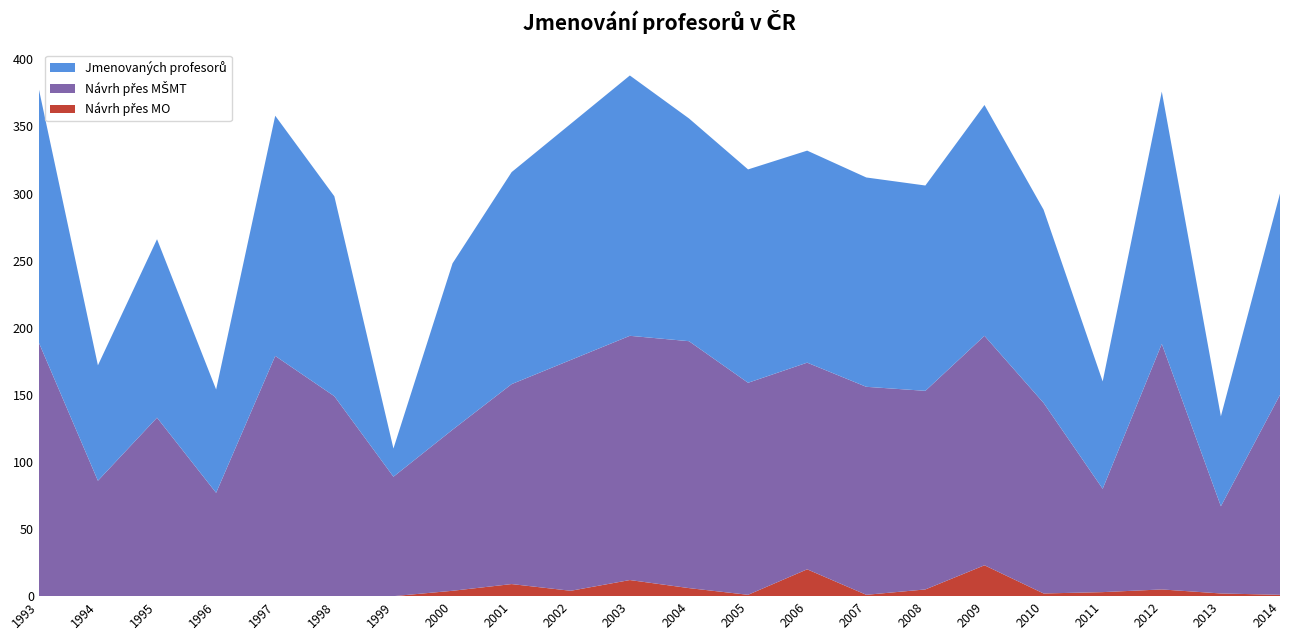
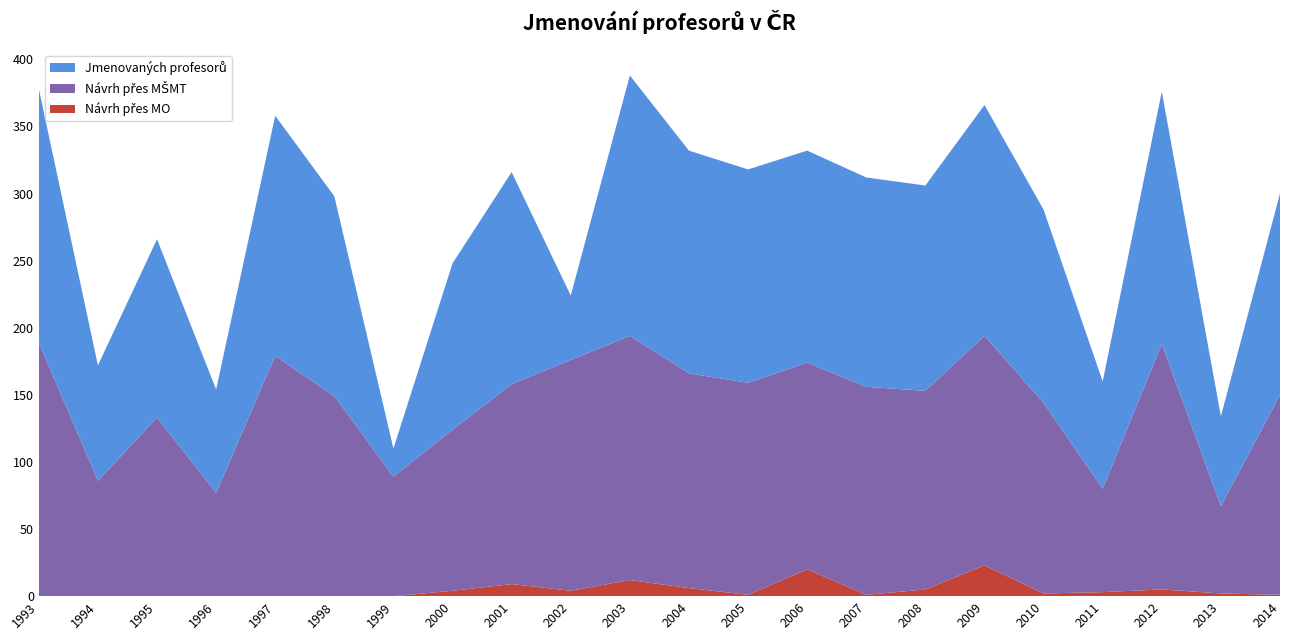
  {
    "Návrh přes MO": {
      "1993": 0,
      "1994": 0,
      "1995": 0,
      "1996": 0,
      "1997": 0,
      "1998": 0,
      "1999": 0,
      "2000": 4,
      "2001": 9,
      "2002": 4,
      "2003": 12,
      "2004": 6,
      "2006": 20,
      "2008": 5,
      "2009": 23,
      "2010": 2,
      "2011": 3,
      "2012": 5,
      "2013": 2
    },
    "Návrh přes MŠMT": {
      "1993": 189,
      "1994": 86,
      "1995": 133,
      "1996": 77,
      "1997": 179,
      "1998": 149,
      "1999": 89,
      "2000": 120,
      "2001": 149,
      "2002": 172,
      "2003": 182,
-     "2004": 184,
+     "2004": 160,
      "2005": 158,
      "2006": 154,
      "2007": 155,
      "2008": 148,
      "2009": 171,
      "2010": 142,
      "2011": 77,
      "2012": 183,
      "2013": 65,
      "2014": 149
    },
    "Jmenovaných profesorů": {
      "1993": 189,
      "1994": 86,
      "1995": 133,
      "1996": 77,
      "1997": 179,
      "1998": 149,
      "1999": 21,
      "2000": 124,
      "2001": 158,
-     "2002": 176,
+     "2002": 48,
      "2003": 194,
      "2004": 166,
      "2005": 159,
      "2006": 158,
      "2007": 156,
      "2008": 153,
      "2009": 172,
      "2010": 144,
      "2011": 80,
      "2012": 188,
      "2013": 67,
      "2014": 150
    }
  }
